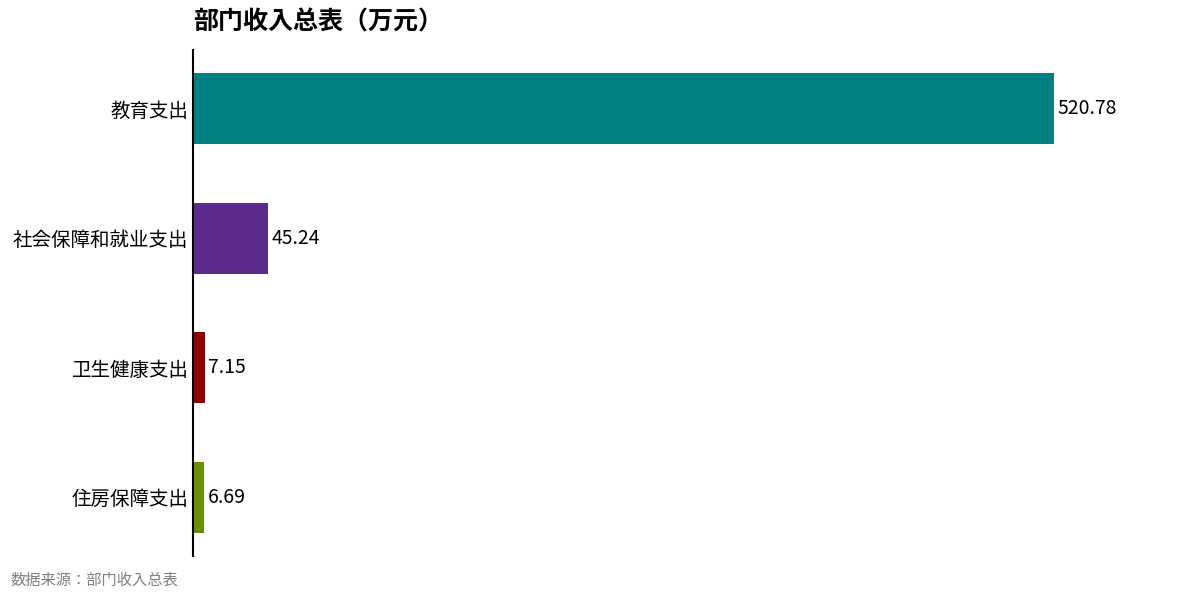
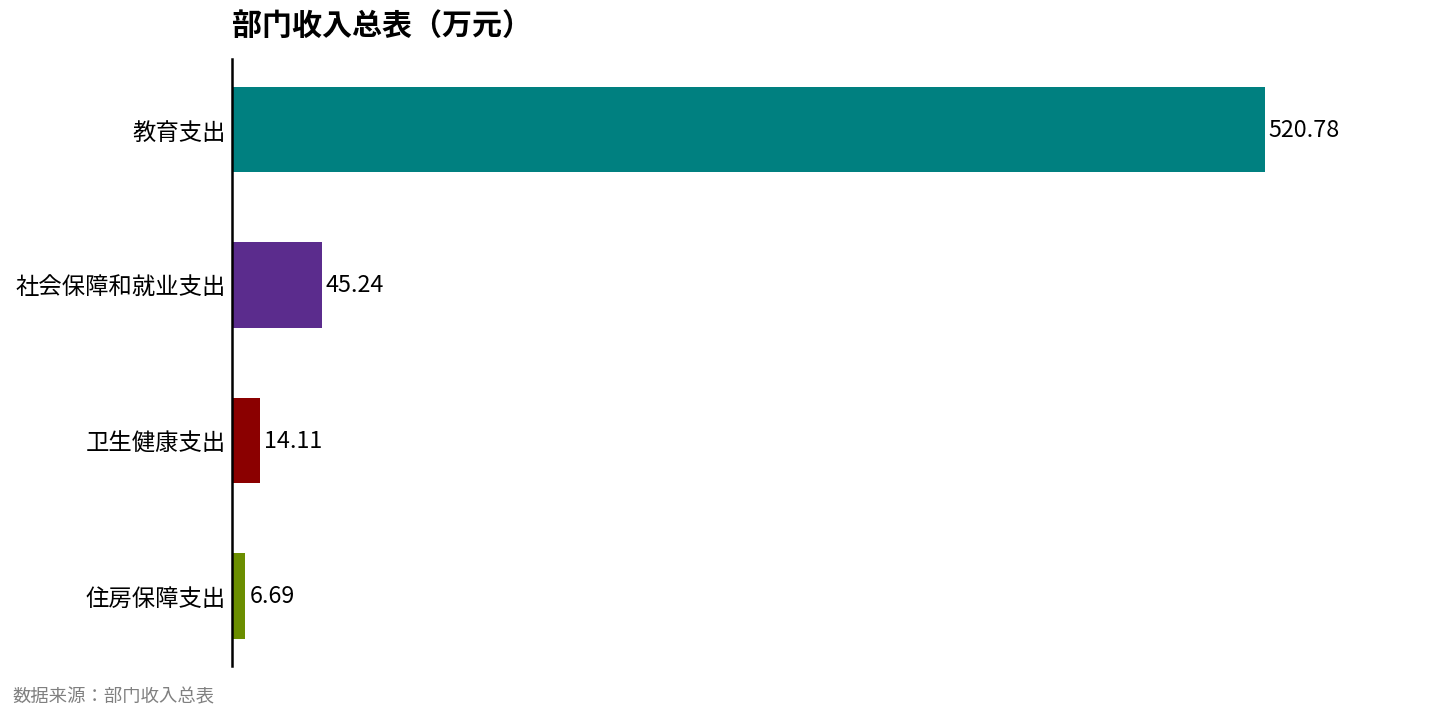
  {
    "教育支出": 520.78,
    "社会保障和就业支出": 45.24,
-   "卫生健康支出": 7.15,
+   "卫生健康支出": 14.11,
    "住房保障支出": 6.69
  }
